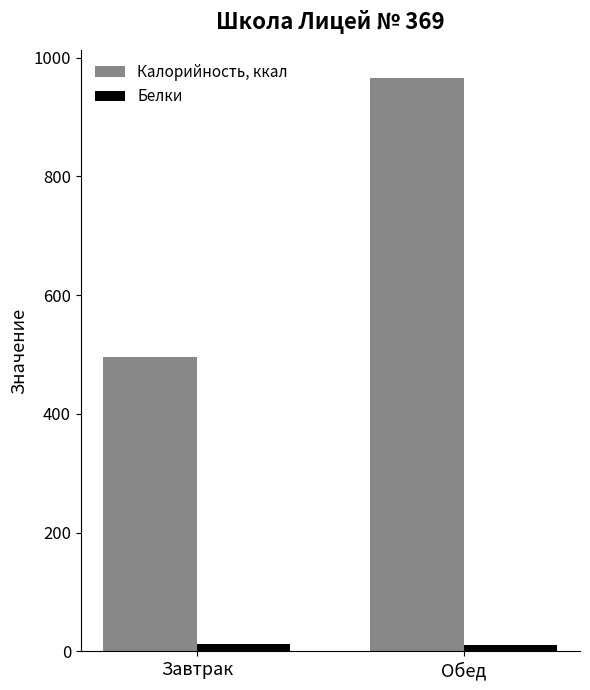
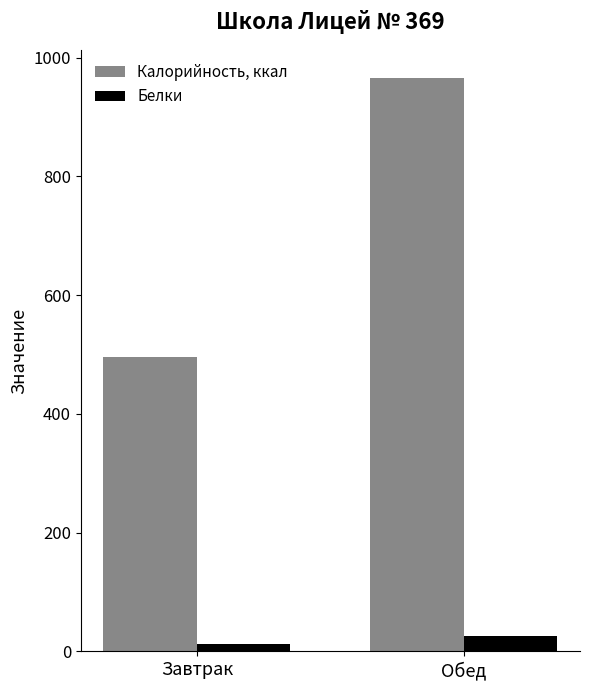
  {
    "Калорийность, ккал": {
      "Завтрак": 500,
      "Обед": 970
    },
    "Белки": {
      "Завтрак": 10,
-     "Обед": 10
+     "Обед": 30
    }
  }
